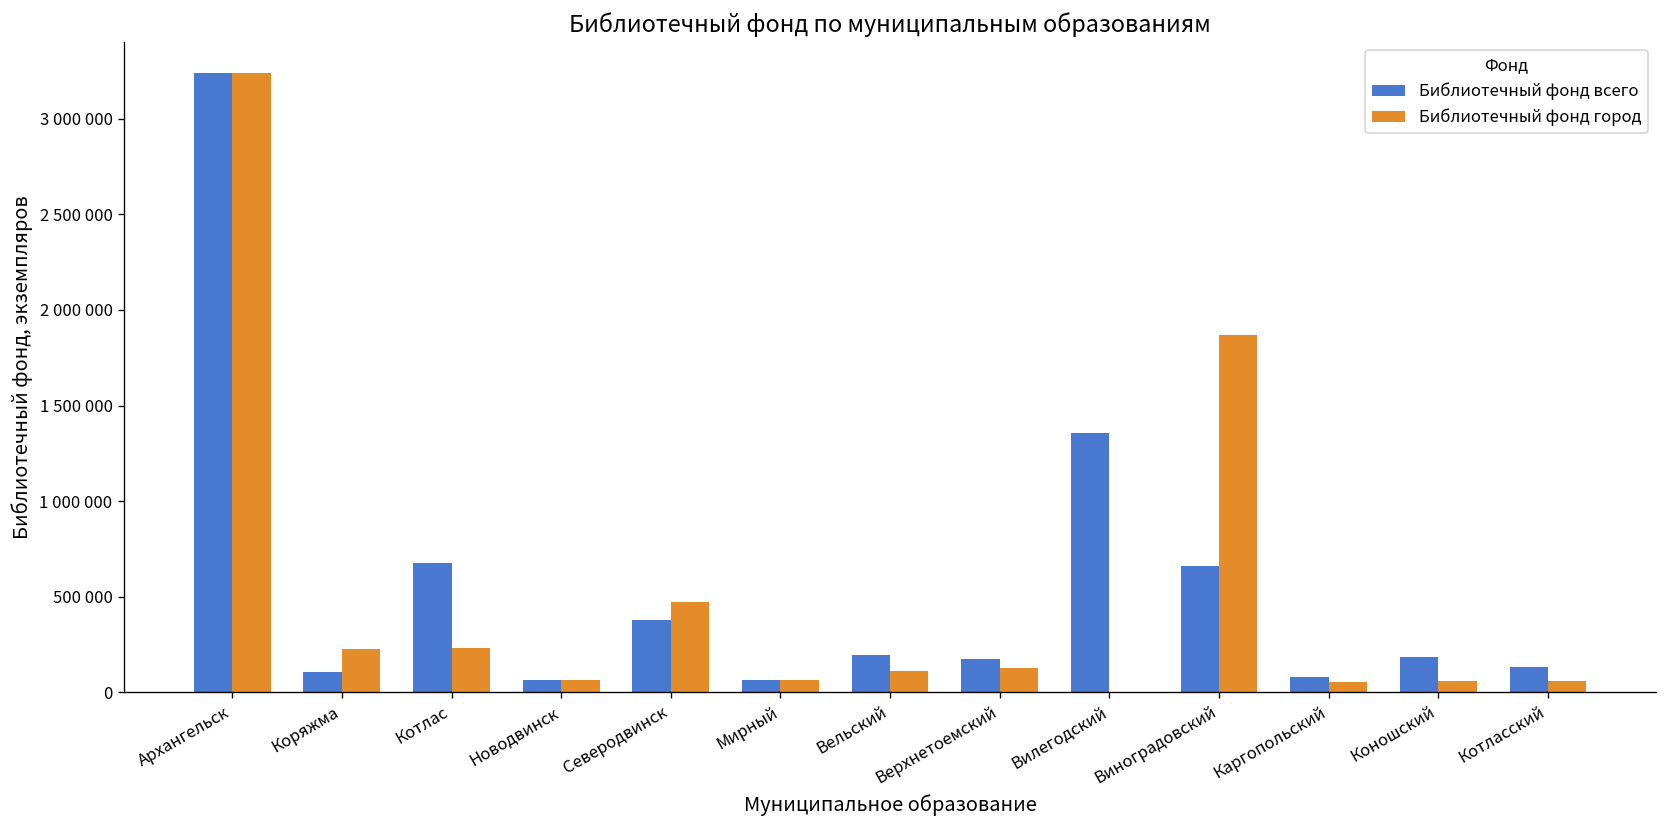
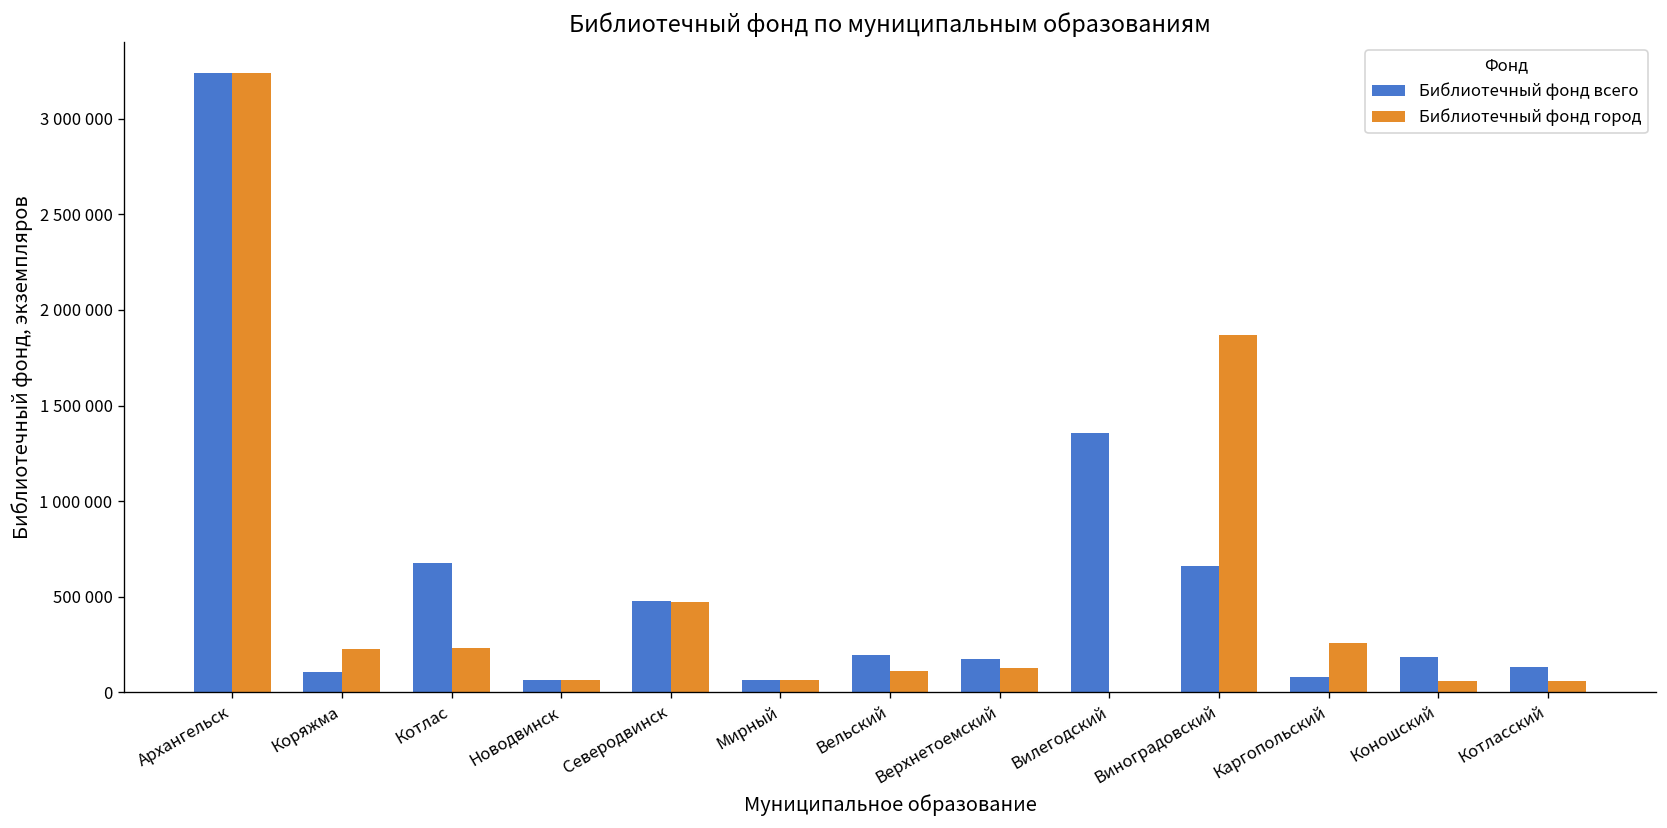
  {
    "Библиотечный фонд всего": {
      "Архангельск": 3240000,
      "Коряжма": 110000,
      "Котлас": 680000,
      "Новодвинск": 60000,
-     "Северодвинск": 380000,
+     "Северодвинск": 480000,
      "Мирный": 70000,
      "Вельский": 190000,
      "Верхнетоемский": 180000,
      "Вилегодский": 1350000,
      "Виноградовский": 660000,
      "Каргопольский": 80000,
      "Коношский": 180000,
      "Котласский": 130000
    },
    "Библиотечный фонд город": {
      "Архангельск": 3240000,
      "Коряжма": 230000,
      "Котлас": 230000,
      "Новодвинск": 60000,
      "Северодвинск": 470000,
      "Мирный": 70000,
      "Вельский": 110000,
      "Верхнетоемский": 130000,
      "Вилегодский": 0,
      "Виноградовский": 1870000,
-     "Каргопольский": 60000,
+     "Каргопольский": 260000,
      "Коношский": 60000,
      "Котласский": 60000
    }
  }
